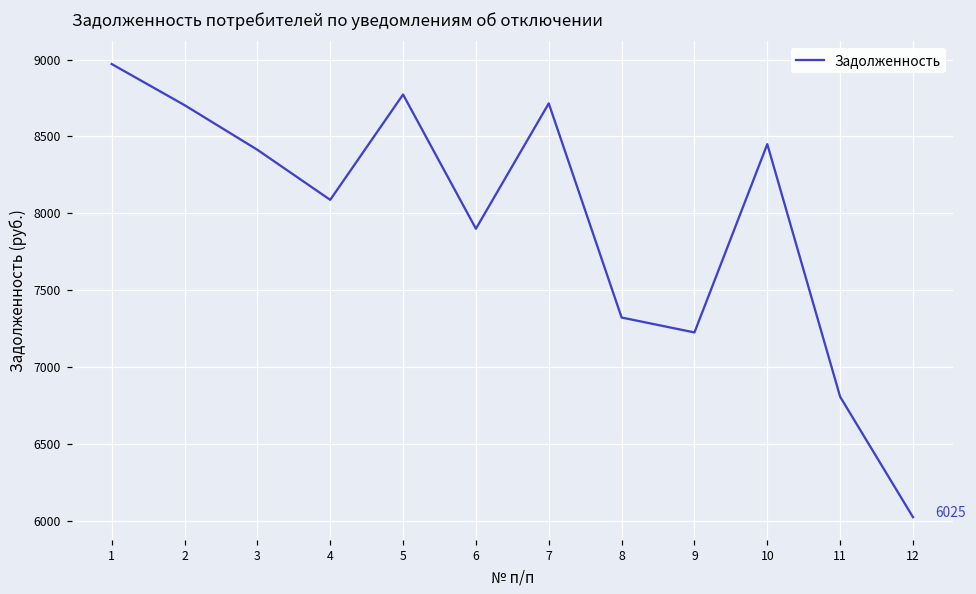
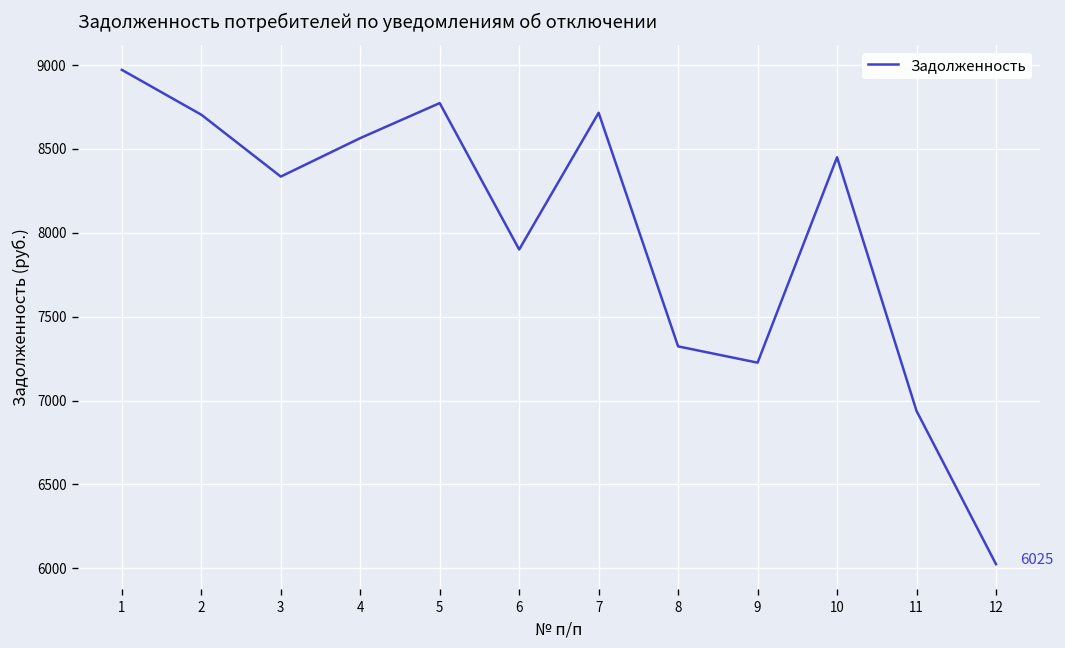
  {
    "1": 8970,
    "2": 8700,
-   "3": 8410,
-   "4": 8090,
+   "3": 8340,
+   "4": 8560,
    "5": 8770,
    "6": 7900,
    "7": 8720,
    "8": 7320,
    "9": 7230,
    "10": 8450,
-   "11": 6810
+   "11": 6940
  }
